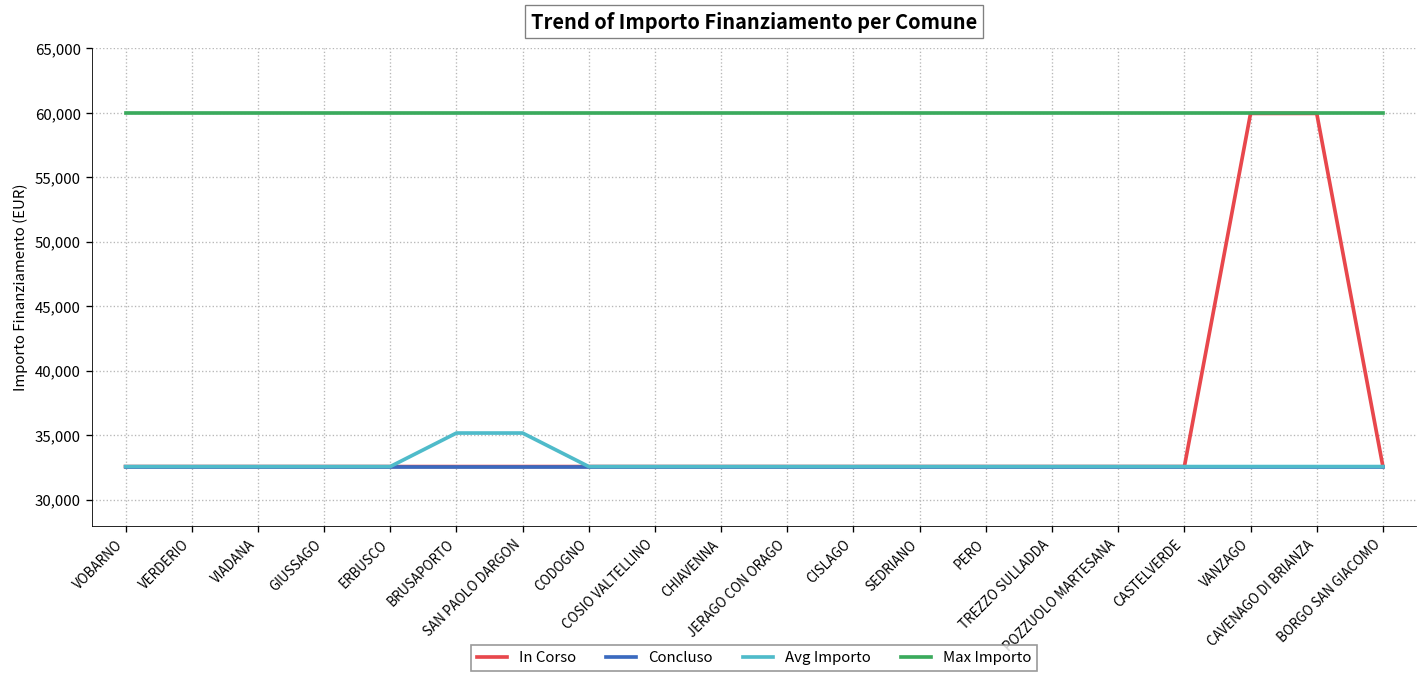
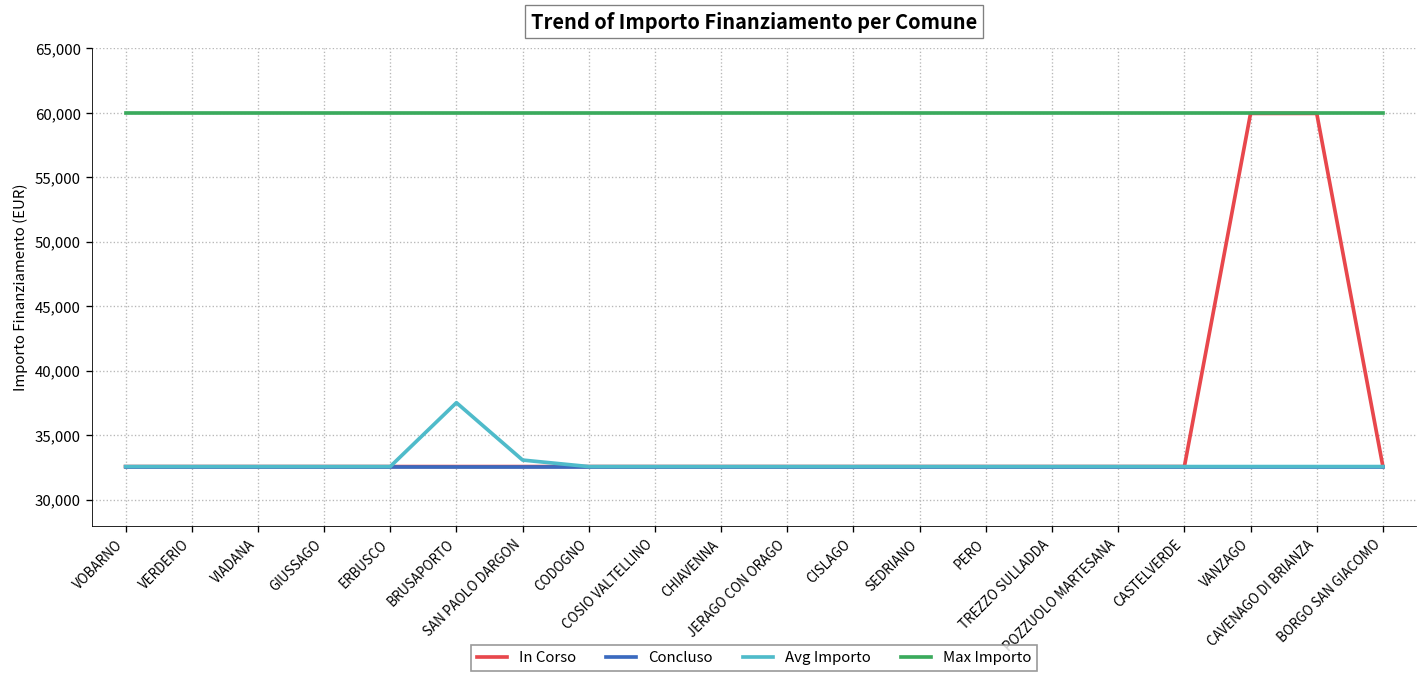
  {
    "Avg Importo": {
-     "BRUSAPORTO": "35,200",
-     "SAN PAOLO DARGON": "35,200"
+     "BRUSAPORTO": "37,500",
+     "SAN PAOLO DARGON": "33,100"
    },
    "Max Importo": {
      "VOBARNO": "60,000",
      "VERDERIO": "60,000",
      "VIADANA": "60,000",
      "GIUSSAGO": "60,000",
      "ERBUSCO": "60,000",
      "BRUSAPORTO": "60,000",
      "SAN PAOLO DARGON": "60,000",
      "CODOGNO": "60,000",
      "COSIO VALTELLINO": "60,000",
      "CHIAVENNA": "60,000",
      "JERAGO CON ORAGO": "60,000",
      "CISLAGO": "60,000",
      "SEDRIANO": "60,000",
      "PERO": "60,000",
      "TREZZO SULLADDA": "60,000",
      "POZZUOLO MARTESANA": "60,000",
      "CASTELVERDE": "60,000",
      "BORGO SAN GIACOMO": "60,000"
    }
  }
